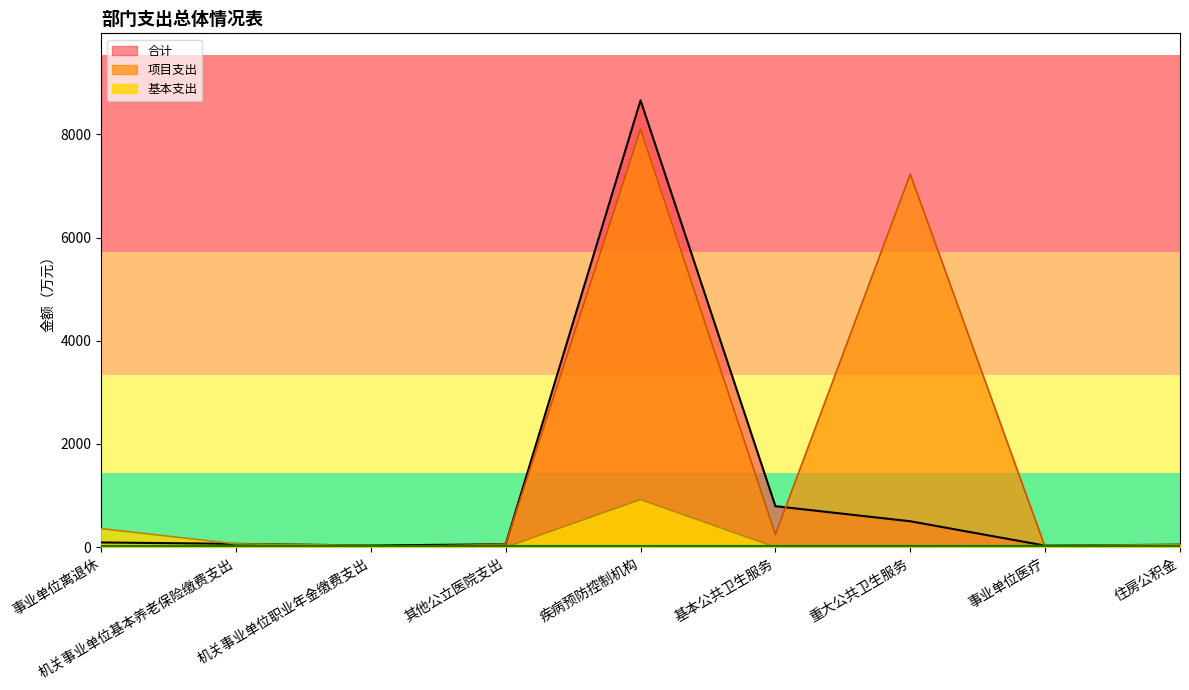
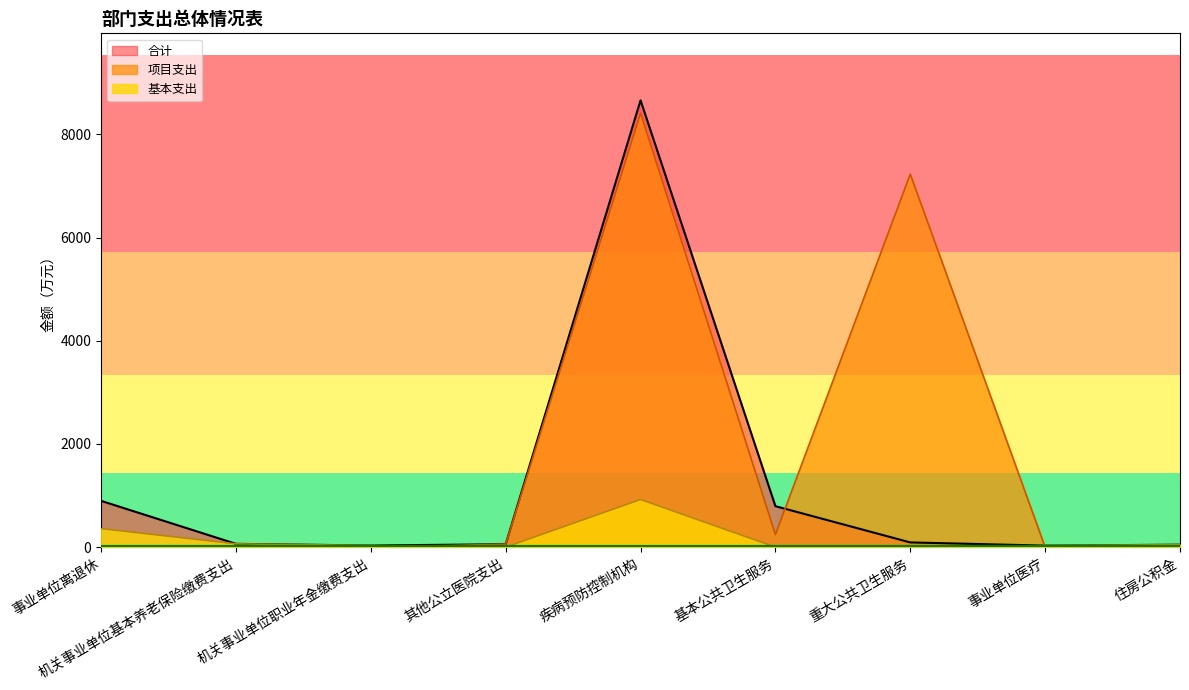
  {
    "合计": {
-     "事业单位离退休": 100,
+     "事业单位离退休": 900,
      "疾病预防控制机构": 8700,
      "基本公共卫生服务": 800,
-     "重大公共卫生服务": 500
+     "重大公共卫生服务": 100
    },
    "项目支出": {
      "事业单位离退休": 0,
      "机关事业单位基本养老保险缴费支出": 0,
-     "疾病预防控制机构": 8100,
+     "疾病预防控制机构": 8400,
      "基本公共卫生服务": 200,
      "重大公共卫生服务": 7200
    },
    "基本支出": {
      "事业单位离退休": 400,
      "其他公立医院支出": 0,
      "疾病预防控制机构": 900,
      "基本公共卫生服务": 0,
      "重大公共卫生服务": 0
    }
  }
